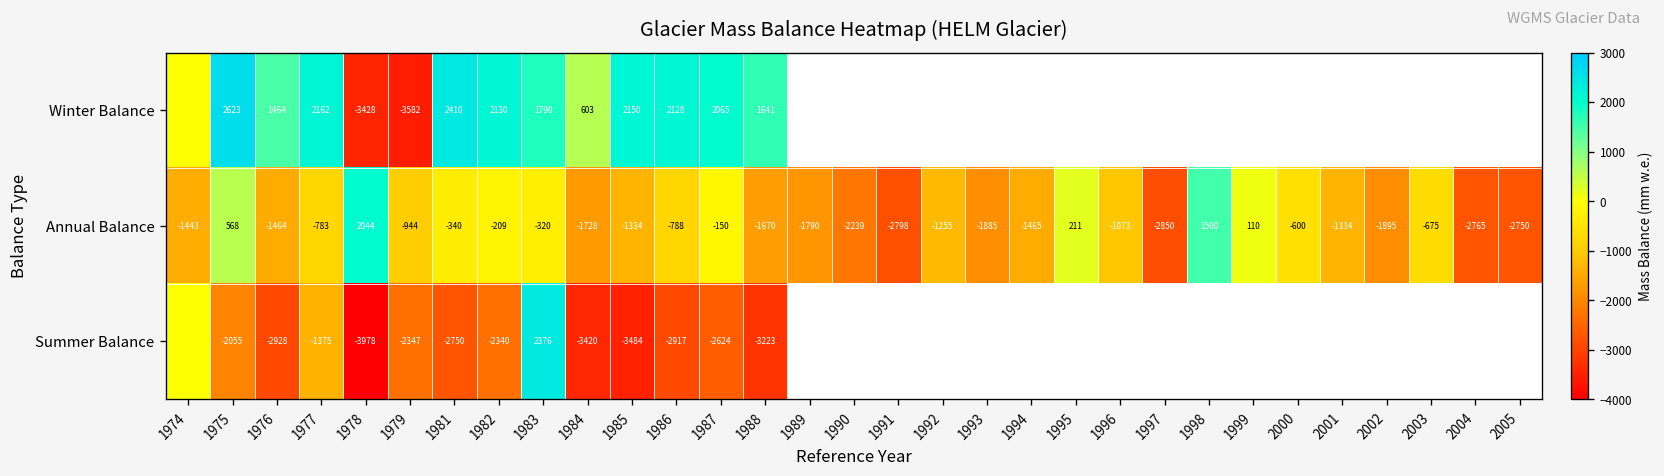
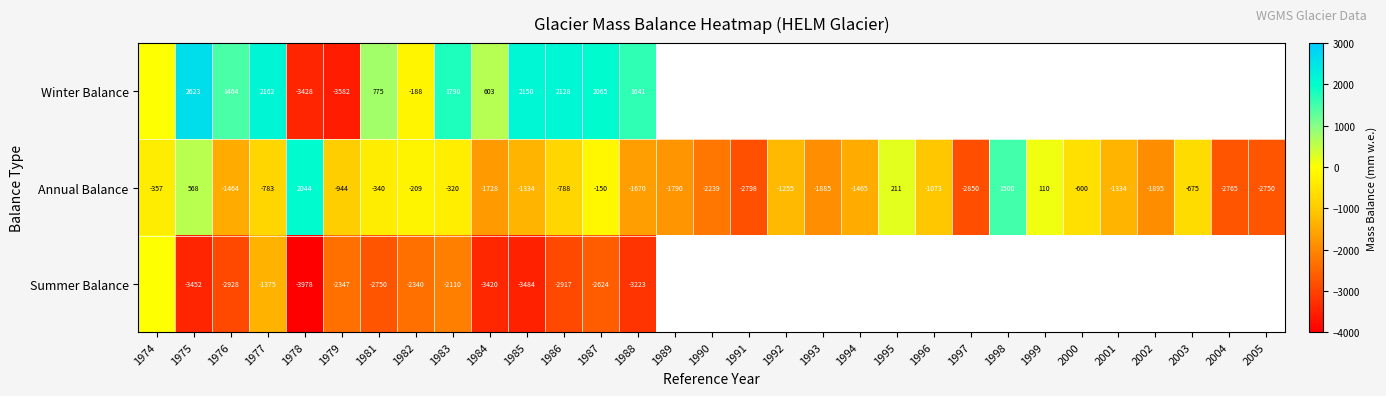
  {
    "Winter Balance": {
      "1975": 2623,
      "1976": 1464,
      "1977": 2162,
      "1978": -3428,
      "1979": -3582,
-     "1981": 2410,
-     "1982": 2130,
+     "1981": 775,
+     "1982": -188,
      "1983": 1790,
      "1984": 603,
      "1985": 2150,
      "1986": 2128,
      "1987": 2065,
      "1988": 1641
    },
    "Annual Balance": {
-     "1974": -1443,
+     "1974": -357,
      "1975": 568,
      "1976": -1464,
      "1977": -783,
      "1978": 2044,
      "1979": -944,
      "1981": -340,
      "1982": -209,
      "1983": -320,
      "1984": -1728,
      "1985": -1334,
      "1986": -788,
      "1987": -150,
      "1988": -1670,
      "1989": -1790,
      "1990": -2239,
      "1991": -2798,
      "1992": -1255,
      "1993": -1885,
      "1994": -1465,
      "1995": 211,
      "1996": -1073,
      "1997": -2850,
      "1998": 1500,
      "1999": 110,
      "2000": -600,
      "2001": -1334,
      "2002": -1895,
      "2003": -675,
      "2004": -2765,
      "2005": -2750
    },
    "Summer Balance": {
-     "1975": -2055,
+     "1975": -3452,
      "1976": -2928,
      "1977": -1375,
      "1978": -3978,
      "1979": -2347,
      "1981": -2750,
      "1982": -2340,
-     "1983": 2376,
+     "1983": -2110,
      "1984": -3420,
      "1985": -3484,
      "1986": -2917,
      "1987": -2624,
      "1988": -3223
    }
  }
